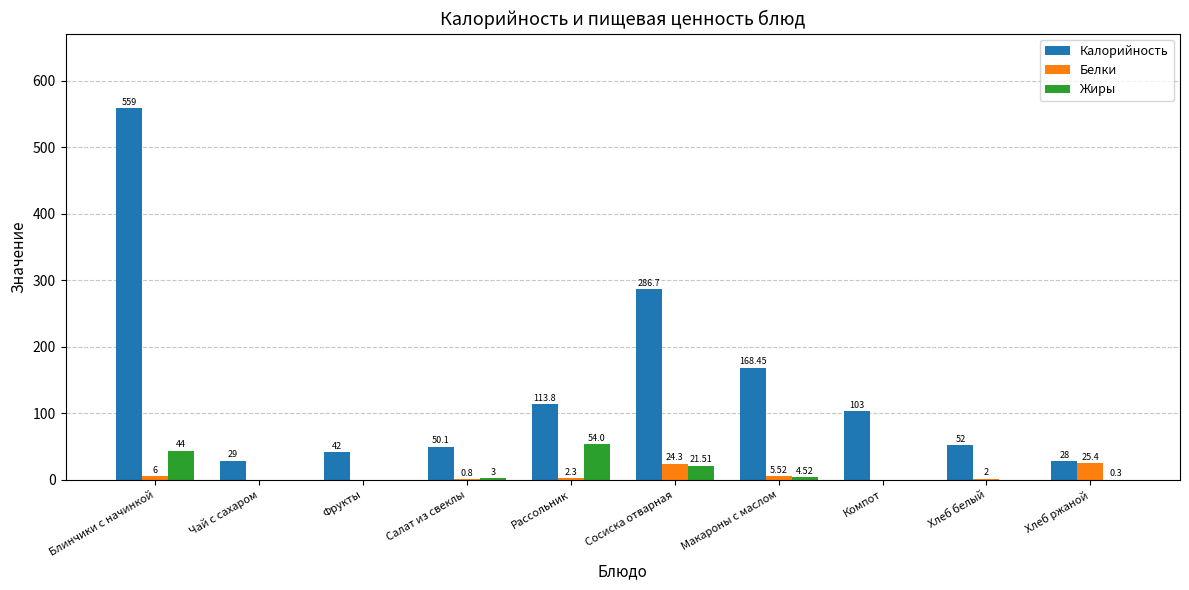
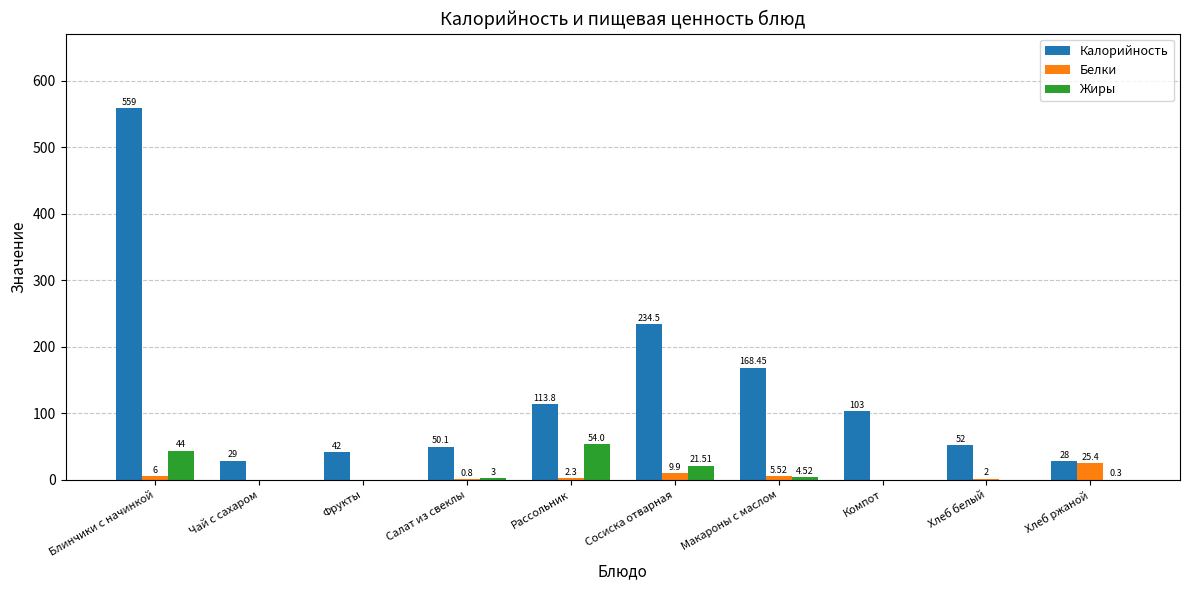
  {
    "Калорийность": {
      "Блинчики с начинкой": 559,
      "Чай с сахаром": 29,
      "Фрукты": 42,
      "Салат из свеклы": 50.1,
      "Рассольник": 113.8,
-     "Сосиска отварная": 286.7,
+     "Сосиска отварная": 234.5,
      "Макароны с маслом": 168.45,
      "Компот": 103,
      "Хлеб белый": 52,
      "Хлеб ржаной": 28
    },
    "Белки": {
      "Блинчики с начинкой": 6,
      "Салат из свеклы": 0.8,
      "Рассольник": 2.3,
-     "Сосиска отварная": 24.3,
+     "Сосиска отварная": 9.9,
      "Макароны с маслом": 5.52,
      "Хлеб белый": 2,
      "Хлеб ржаной": 25.4
    },
    "Жиры": {
      "Блинчики с начинкой": 44,
      "Салат из свеклы": 3,
      "Рассольник": 54.0,
      "Сосиска отварная": 21.51,
      "Макароны с маслом": 4.52,
      "Хлеб ржаной": 0.3
    }
  }
